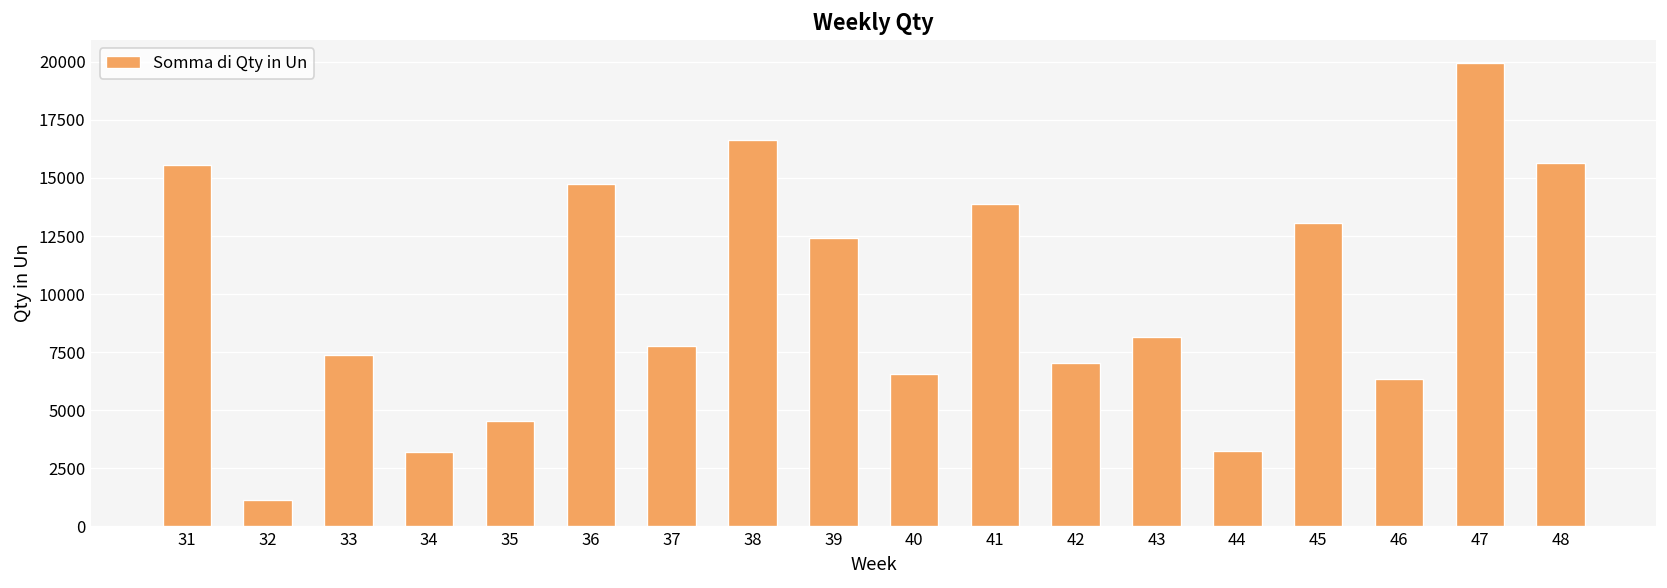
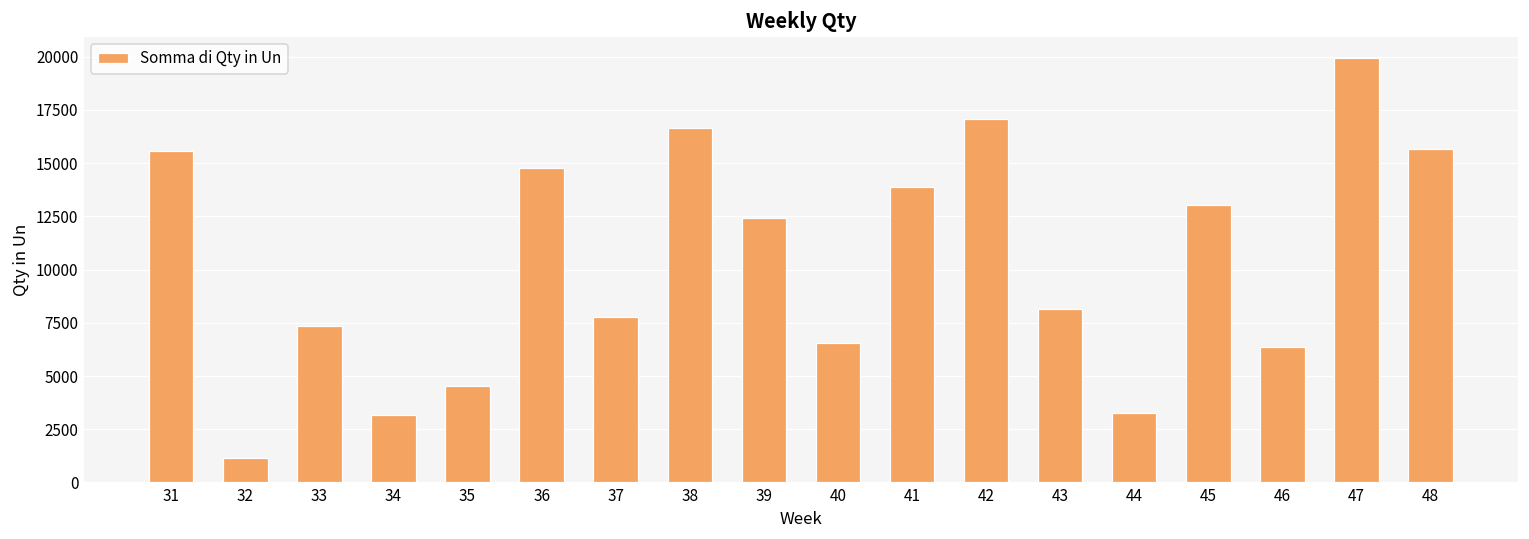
  {
    "31": 15600,
    "32": 1100,
    "33": 7400,
    "34": 3200,
    "35": 4500,
    "36": 14800,
    "37": 7800,
    "38": 16700,
    "39": 12400,
    "40": 6500,
    "41": 13900,
-   "42": 7000,
+   "42": 17100,
    "43": 8200,
    "44": 3300,
    "45": 13000,
    "46": 6300,
    "47": 19900,
    "48": 15700
  }
